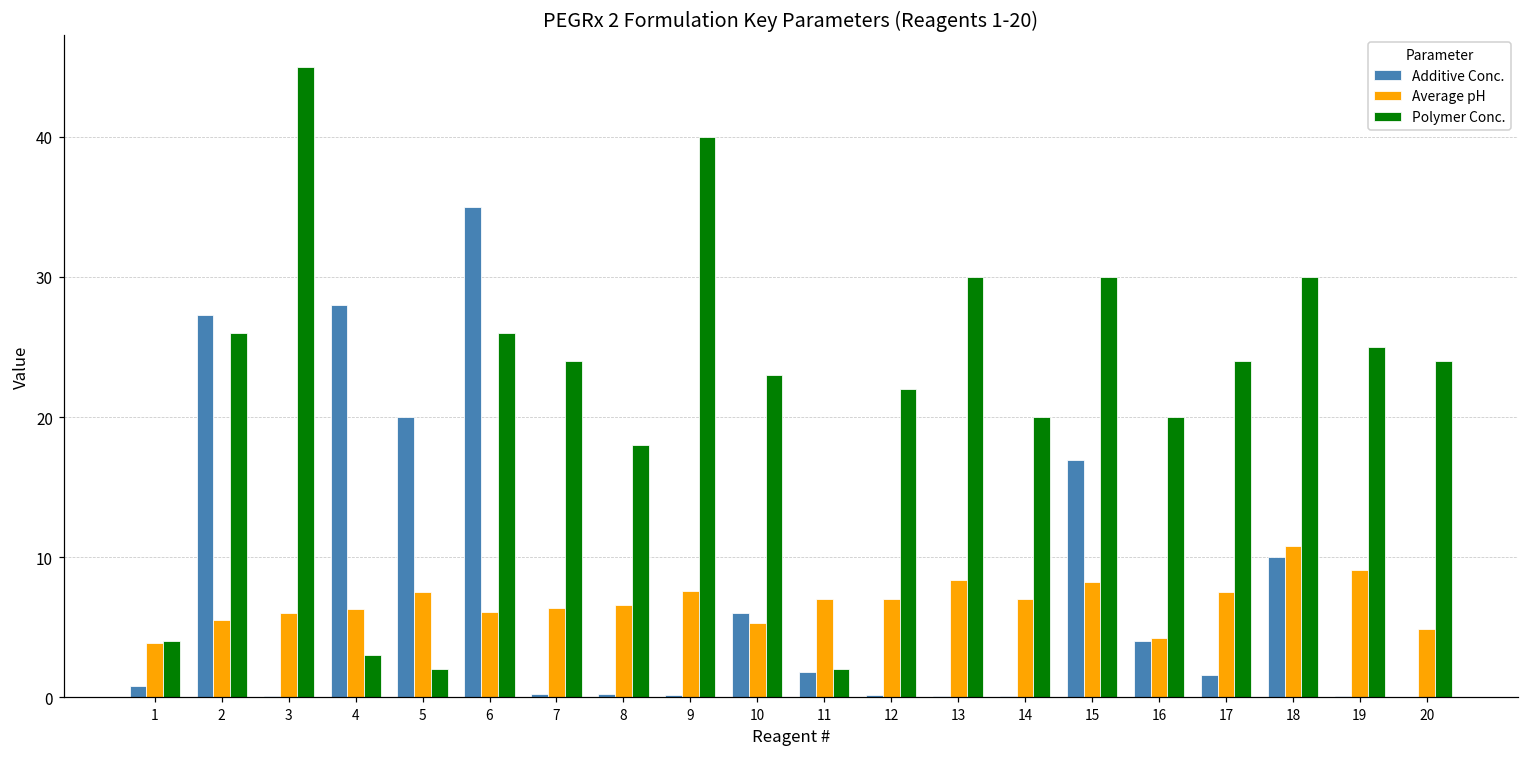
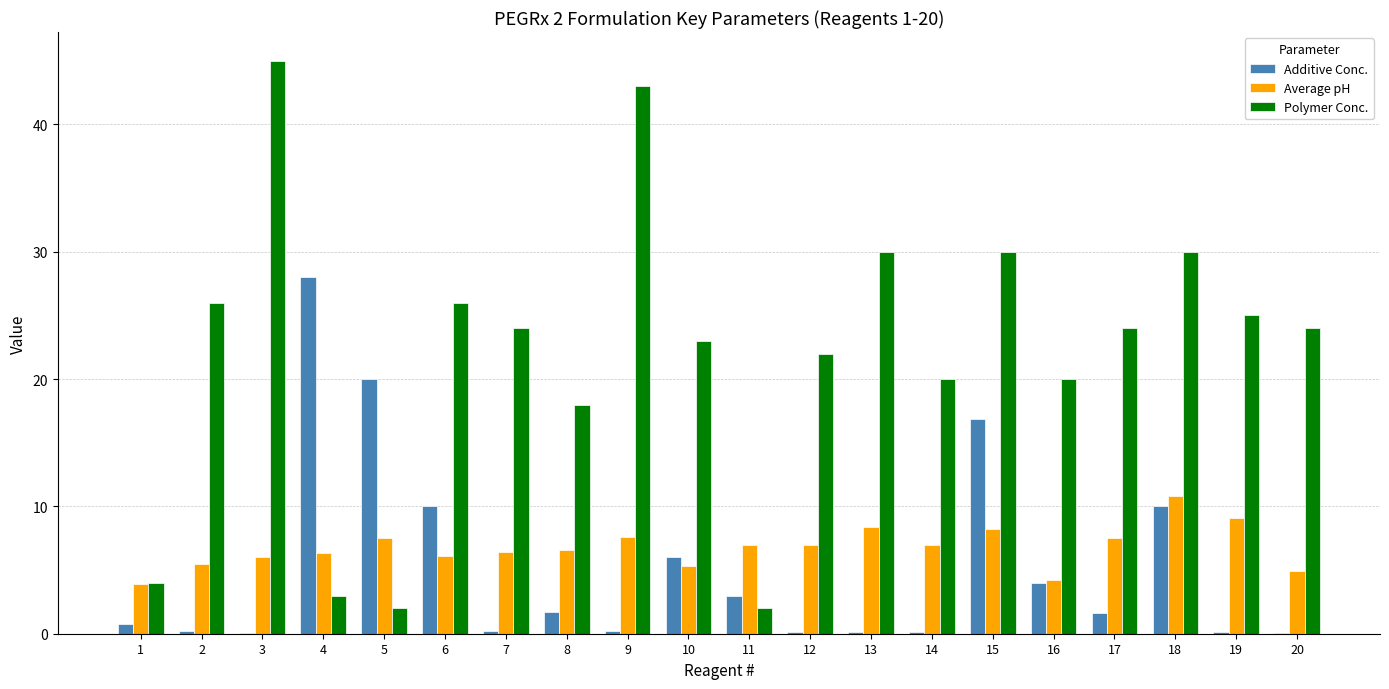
  {
    "Additive Conc.": {
      "1": 0.8,
-     "2": 27.3,
+     "2": 0.2,
      "4": 28.0,
      "5": 20.0,
-     "6": 35,
+     "6": 10,
      "7": 0.2,
-     "8": 0.2,
+     "8": 1.7,
      "10": 6.0,
-     "11": 1.8,
+     "11": 3.0,
      "15": 16.9,
      "16": 4.0,
      "17": 1.6,
      "18": 10.0
    },
    "Average pH": {
      "1": 3.9,
      "2": 5.5,
      "3": 6.0,
      "4": 6.3,
      "5": 7.5,
      "6": 6.1,
      "7": 6.4,
      "8": 6.6,
      "9": 7.6,
      "10": 5.3,
      "11": 7.0,
      "12": 7.0,
      "13": 8.4,
      "14": 7.0,
      "15": 8.2,
      "16": 4.2,
      "17": 7.5,
      "18": 10.8,
      "19": 9.1,
      "20": 4.9
    },
    "Polymer Conc.": {
      "1": 4,
      "2": 26,
      "3": 45,
      "4": 3,
      "5": 2,
      "6": 26,
      "7": 24,
      "8": 18,
-     "9": 40,
+     "9": 43,
      "10": 23,
      "11": 2,
      "12": 22,
      "13": 30,
      "14": 20,
      "15": 30,
      "16": 20,
      "17": 24,
      "18": 30,
      "19": 25,
      "20": 24
    }
  }
